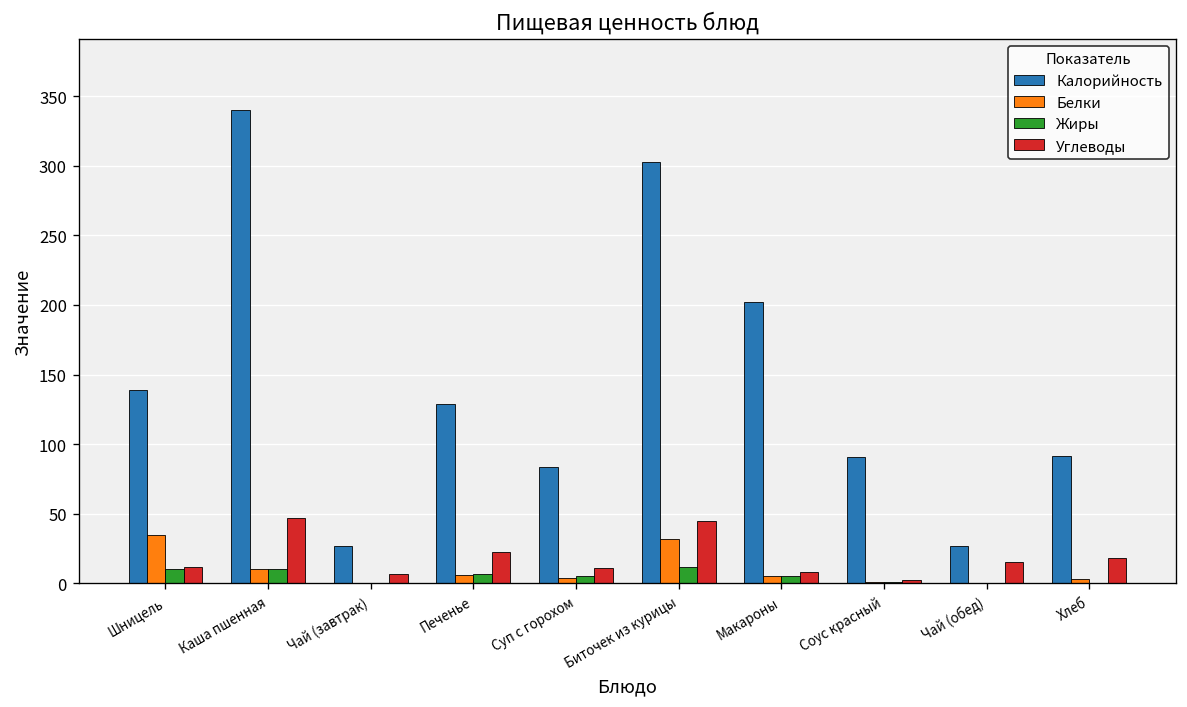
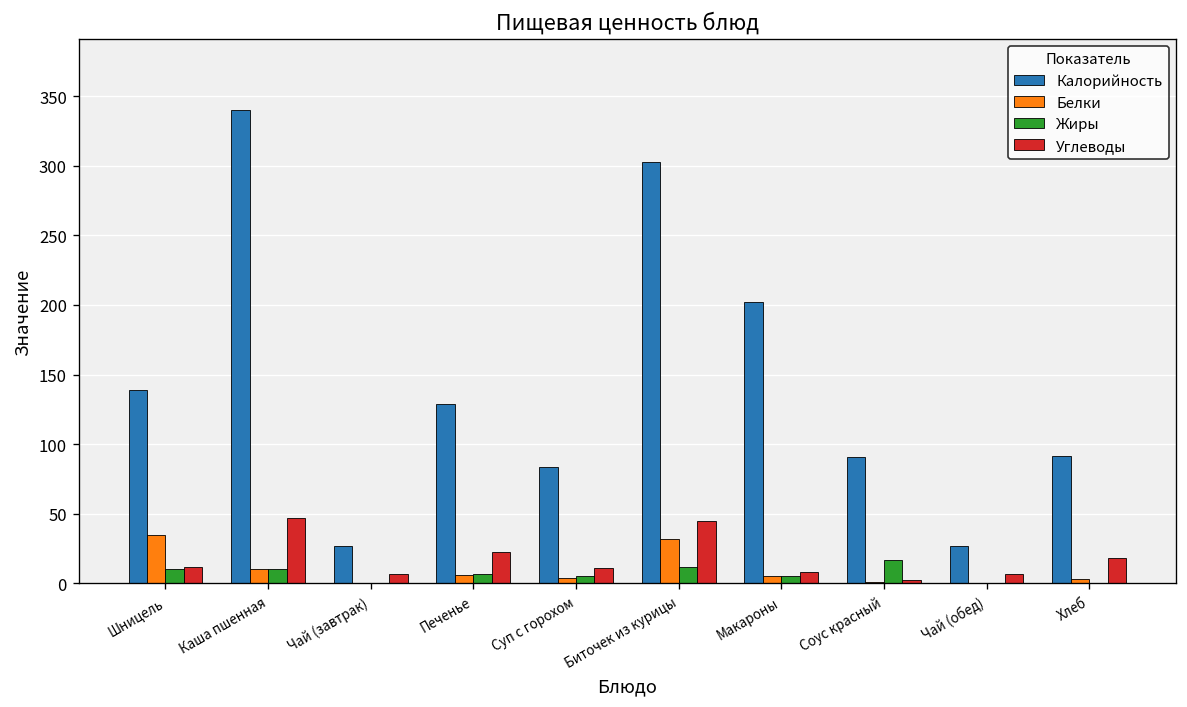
  {
    "Калорийность": {
      "Шницель": 139,
      "Каша пшенная": 340,
      "Чай (завтрак)": 27,
      "Печенье": 129,
      "Суп с горохом": 84,
      "Биточек из курицы": 303,
      "Макароны": 202,
      "Соус красный": 91,
      "Чай (обед)": 27,
      "Хлеб": 91
    },
    "Белки": {
      "Шницель": 34,
      "Каша пшенная": 10,
      "Печенье": 6,
      "Суп с горохом": 4,
      "Биточек из курицы": 32,
      "Макароны": 5,
      "Хлеб": 3
    },
    "Жиры": {
      "Шницель": 10,
      "Каша пшенная": 11,
      "Чай (завтрак)": 0,
      "Печенье": 7,
      "Суп с горохом": 5,
      "Биточек из курицы": 12,
      "Макароны": 6,
-     "Соус красный": 1,
+     "Соус красный": 17,
      "Чай (обед)": 0
    },
    "Углеводы": {
      "Шницель": 12,
      "Каша пшенная": 47,
      "Чай (завтрак)": 7,
      "Печенье": 23,
      "Суп с горохом": 11,
      "Биточек из курицы": 45,
      "Макароны": 9,
      "Соус красный": 3,
-     "Чай (обед)": 16,
+     "Чай (обед)": 7,
      "Хлеб": 18
    }
  }
